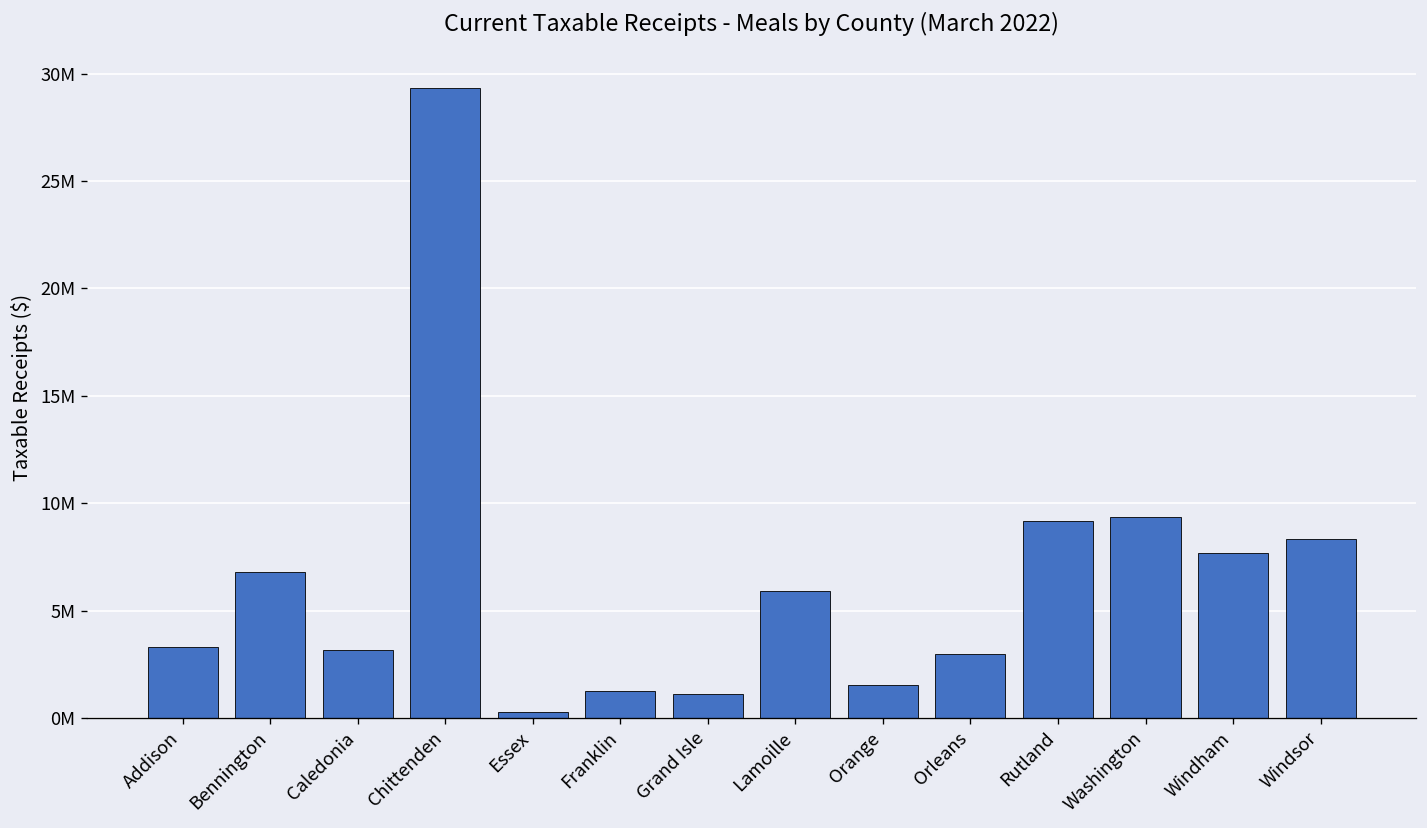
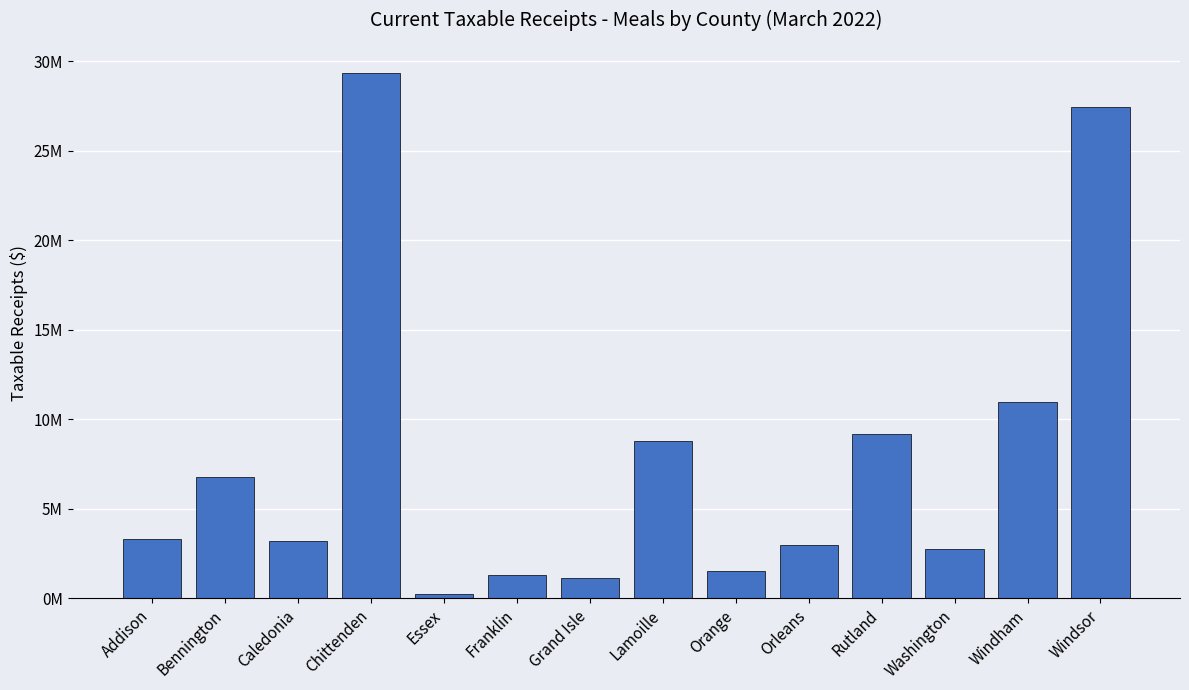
  {
    "Addison": 3300000,
    "Bennington": 6800000,
    "Caledonia": 3200000,
    "Chittenden": 29300000,
    "Essex": 300000,
    "Franklin": 1300000,
    "Grand Isle": 1100000,
-   "Lamoille": 5900000,
+   "Lamoille": 8800000,
    "Orange": 1500000,
    "Orleans": 3000000,
    "Rutland": 9200000,
-   "Washington": 9400000,
-   "Windham": 7700000,
-   "Windsor": 8300000
+   "Washington": 2700000,
+   "Windham": 11000000,
+   "Windsor": 27500000
  }
